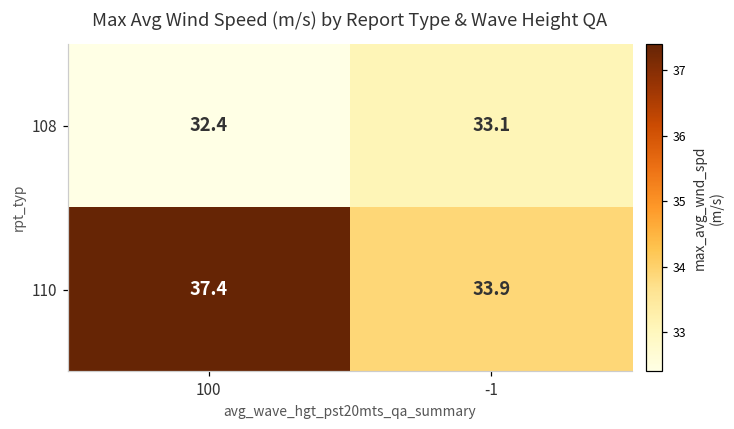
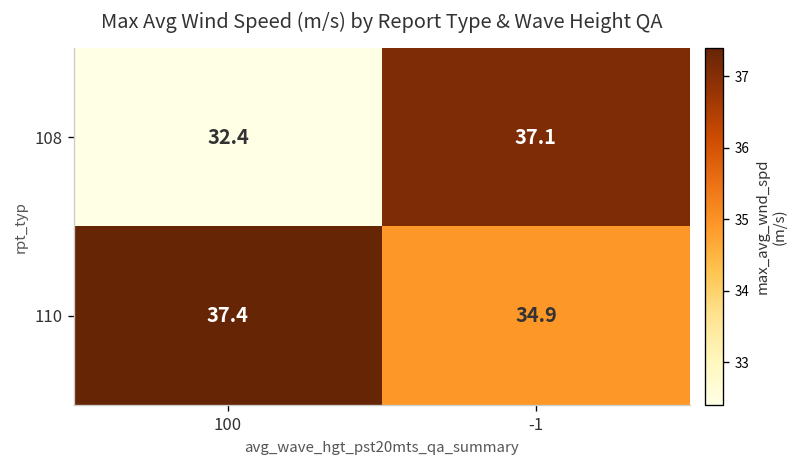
  {
    "108": {
      "100": 32.4,
-     "-1": 33.1
+     "-1": 37.1
    },
    "110": {
      "100": 37.4,
-     "-1": 33.9
+     "-1": 34.9
    }
  }
